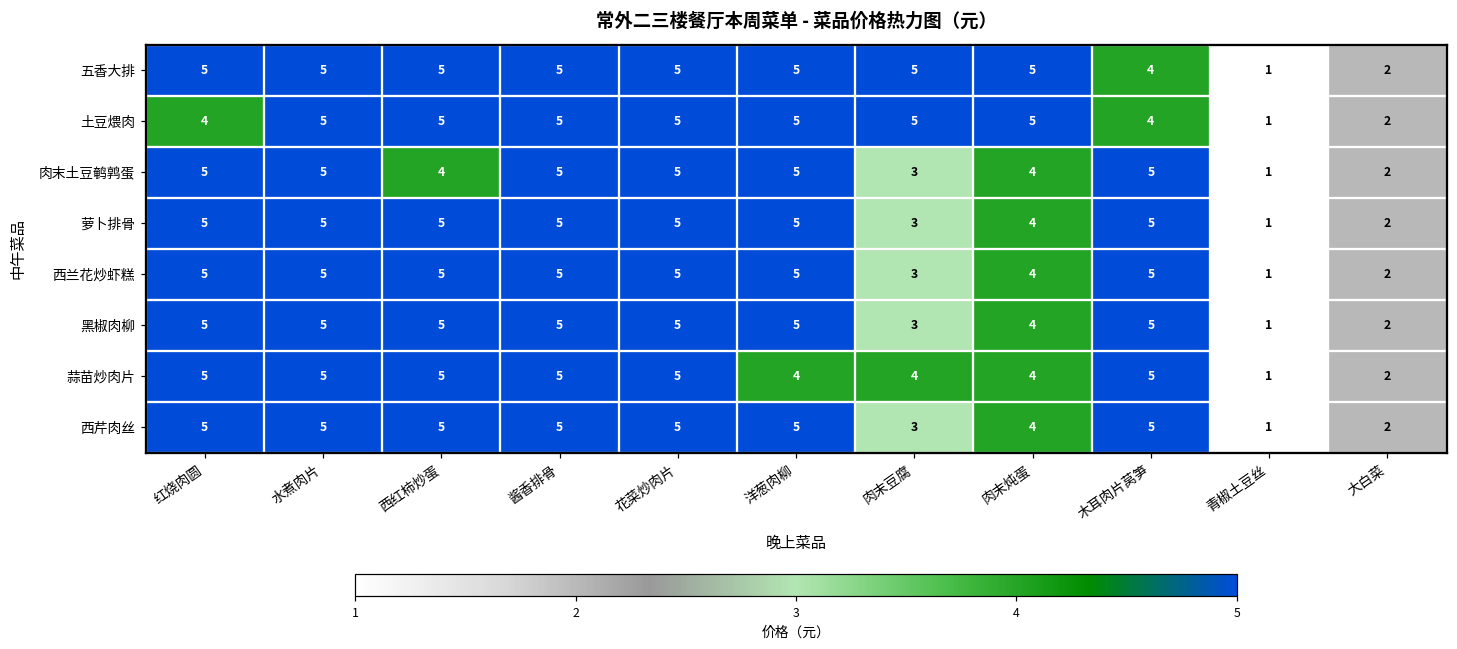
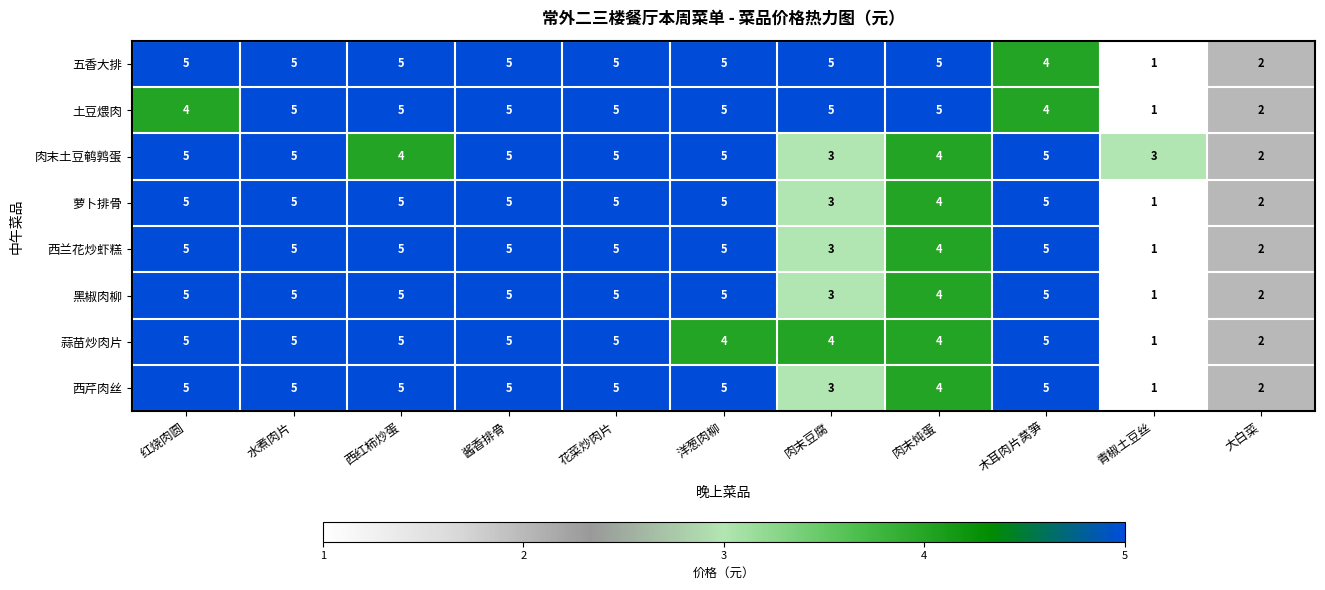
  {
    "五香大排": {
      "红烧肉圆": 5,
      "水煮肉片": 5,
      "西红柿炒蛋": 5,
      "酱香排骨": 5,
      "花菜炒肉片": 5,
      "洋葱肉柳": 5,
      "肉末豆腐": 5,
      "肉末炖蛋": 5,
      "木耳肉片莴笋": 4,
      "青椒土豆丝": 1,
      "大白菜": 2
    },
    "土豆煨肉": {
      "红烧肉圆": 4,
      "水煮肉片": 5,
      "西红柿炒蛋": 5,
      "酱香排骨": 5,
      "花菜炒肉片": 5,
      "洋葱肉柳": 5,
      "肉末豆腐": 5,
      "肉末炖蛋": 5,
      "木耳肉片莴笋": 4,
      "青椒土豆丝": 1,
      "大白菜": 2
    },
    "肉末土豆鹌鹑蛋": {
      "红烧肉圆": 5,
      "水煮肉片": 5,
      "西红柿炒蛋": 4,
      "酱香排骨": 5,
      "花菜炒肉片": 5,
      "洋葱肉柳": 5,
      "肉末豆腐": 3,
      "肉末炖蛋": 4,
      "木耳肉片莴笋": 5,
-     "青椒土豆丝": 1,
+     "青椒土豆丝": 3,
      "大白菜": 2
    },
    "萝卜排骨": {
      "红烧肉圆": 5,
      "水煮肉片": 5,
      "西红柿炒蛋": 5,
      "酱香排骨": 5,
      "花菜炒肉片": 5,
      "洋葱肉柳": 5,
      "肉末豆腐": 3,
      "肉末炖蛋": 4,
      "木耳肉片莴笋": 5,
      "青椒土豆丝": 1,
      "大白菜": 2
    },
    "西兰花炒虾糕": {
      "红烧肉圆": 5,
      "水煮肉片": 5,
      "西红柿炒蛋": 5,
      "酱香排骨": 5,
      "花菜炒肉片": 5,
      "洋葱肉柳": 5,
      "肉末豆腐": 3,
      "肉末炖蛋": 4,
      "木耳肉片莴笋": 5,
      "青椒土豆丝": 1,
      "大白菜": 2
    },
    "黑椒肉柳": {
      "红烧肉圆": 5,
      "水煮肉片": 5,
      "西红柿炒蛋": 5,
      "酱香排骨": 5,
      "花菜炒肉片": 5,
      "洋葱肉柳": 5,
      "肉末豆腐": 3,
      "肉末炖蛋": 4,
      "木耳肉片莴笋": 5,
      "青椒土豆丝": 1,
      "大白菜": 2
    },
    "蒜苗炒肉片": {
      "红烧肉圆": 5,
      "水煮肉片": 5,
      "西红柿炒蛋": 5,
      "酱香排骨": 5,
      "花菜炒肉片": 5,
      "洋葱肉柳": 4,
      "肉末豆腐": 4,
      "肉末炖蛋": 4,
      "木耳肉片莴笋": 5,
      "青椒土豆丝": 1,
      "大白菜": 2
    },
    "西芹肉丝": {
      "红烧肉圆": 5,
      "水煮肉片": 5,
      "西红柿炒蛋": 5,
      "酱香排骨": 5,
      "花菜炒肉片": 5,
      "洋葱肉柳": 5,
      "肉末豆腐": 3,
      "肉末炖蛋": 4,
      "木耳肉片莴笋": 5,
      "青椒土豆丝": 1,
      "大白菜": 2
    }
  }
